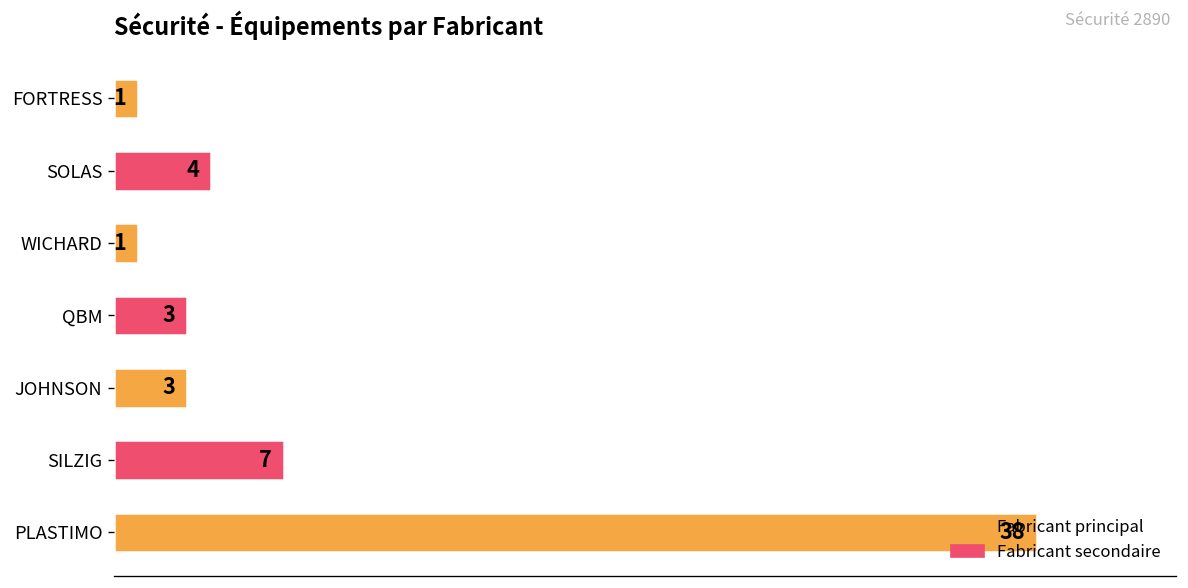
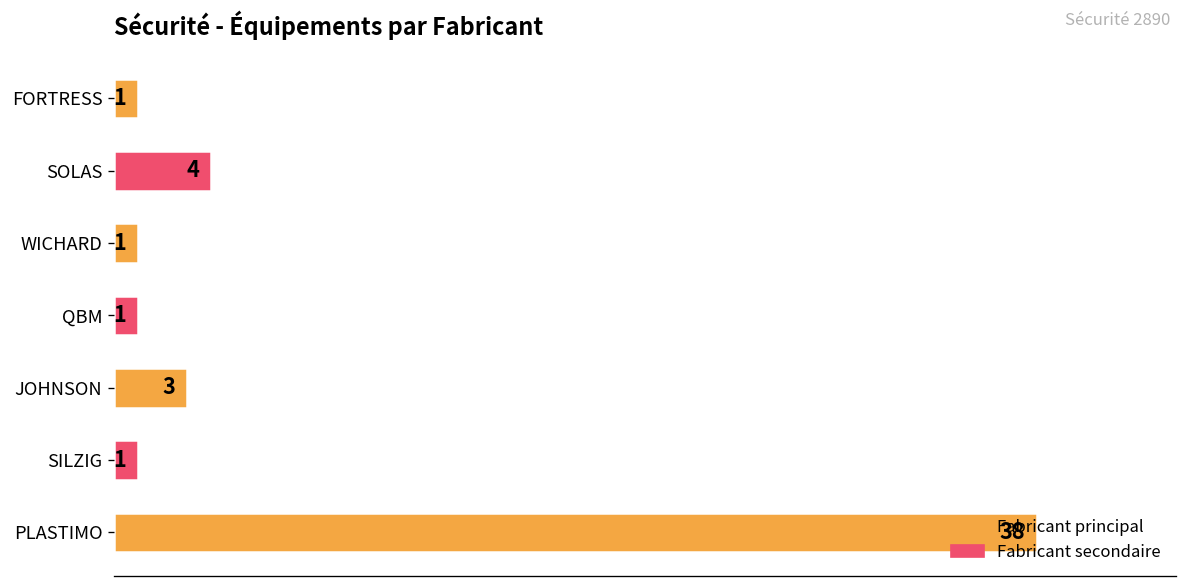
  {
    "FORTRESS": 1,
    "SOLAS": 4,
    "WICHARD": 1,
-   "QBM": 3,
+   "QBM": 1,
    "JOHNSON": 3,
-   "SILZIG": 7,
+   "SILZIG": 1,
    "PLASTIMO": 38
  }
